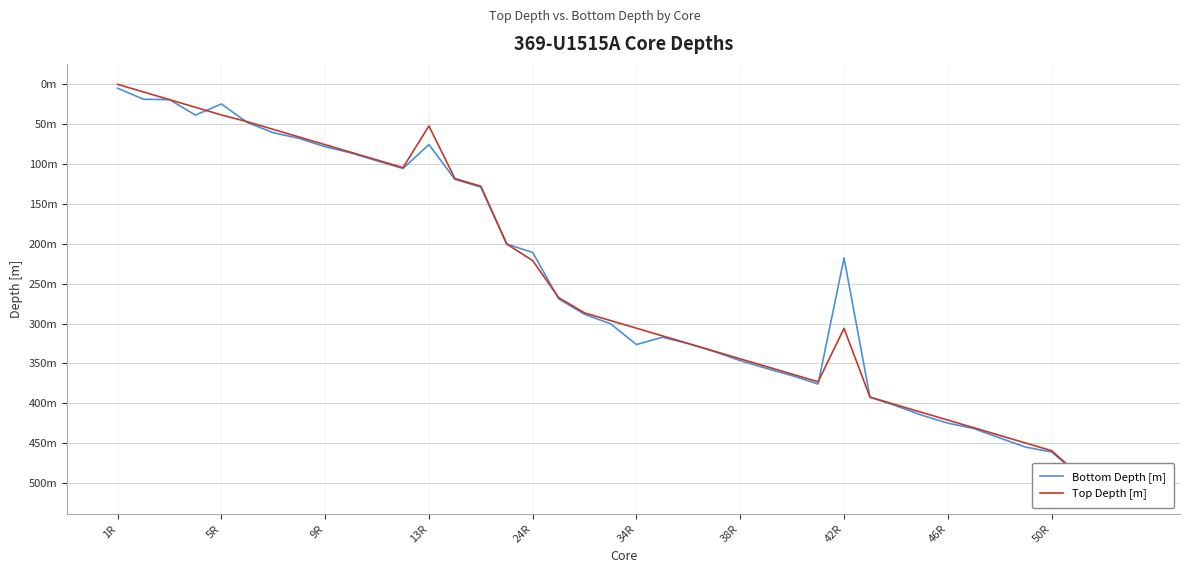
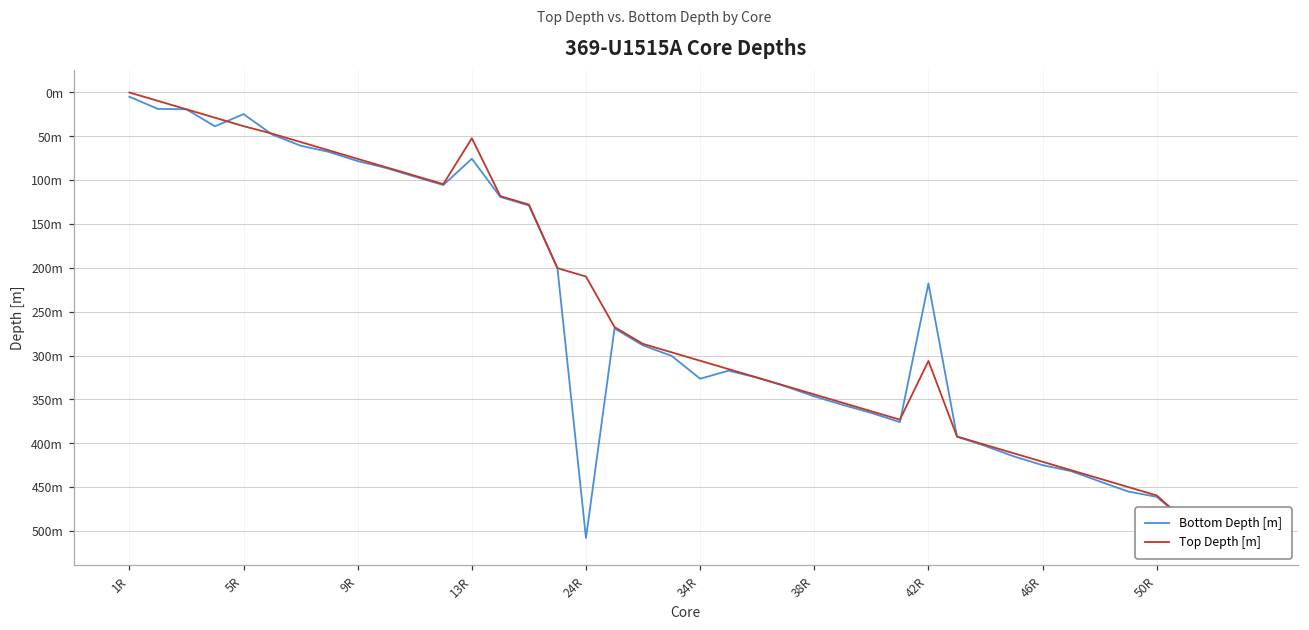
  {
    "Bottom Depth [m]": {
      "1R": "0m",
      "5R": "20m",
      "13R": "80m",
-     "24R": "210m",
+     "24R": "510m",
      "34R": "330m",
      "42R": "220m",
      "46R": "420m"
    },
    "Top Depth [m]": {
      "1R": "0m",
      "5R": "40m",
      "13R": "50m",
-     "24R": "220m",
+     "24R": "210m",
      "34R": "310m",
      "42R": "310m",
      "46R": "420m"
    }
  }
